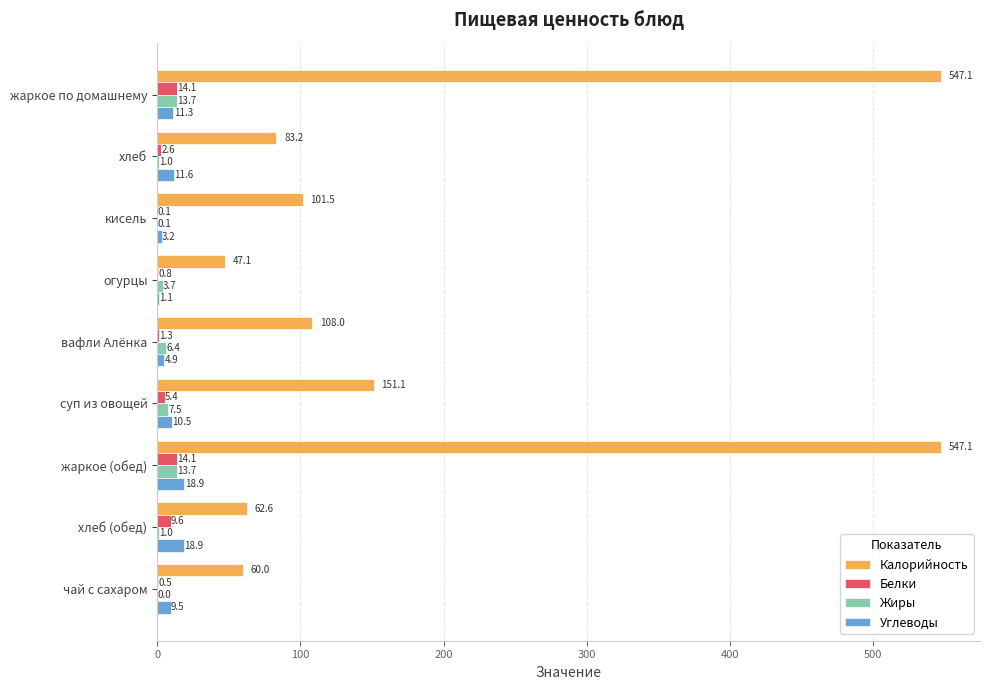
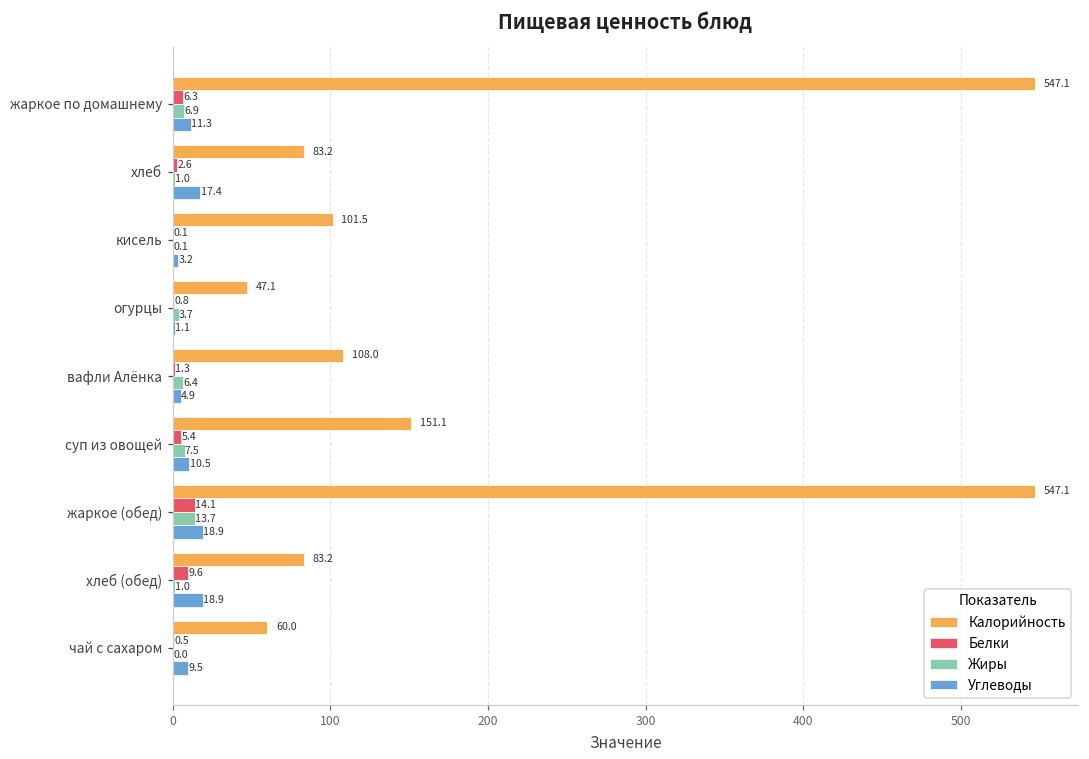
  {
    "Калорийность": {
      "жаркое по домашнему": 547.1,
      "хлеб": 83.2,
      "кисель": 101.5,
      "огурцы": 47.1,
      "вафли Алёнка": 108.0,
      "суп из овощей": 151.1,
      "жаркое (обед)": 547.1,
-     "хлеб (обед)": 62.6,
+     "хлеб (обед)": 83.2,
      "чай с сахаром": 60.0
    },
    "Белки": {
-     "жаркое по домашнему": 14.1,
+     "жаркое по домашнему": 6.3,
      "хлеб": 2.6,
      "кисель": 0.1,
      "огурцы": 0.8,
      "вафли Алёнка": 1.3,
      "суп из овощей": 5.4,
      "жаркое (обед)": 14.1,
      "хлеб (обед)": 9.6,
      "чай с сахаром": 0.5
    },
    "Жиры": {
-     "жаркое по домашнему": 13.7,
+     "жаркое по домашнему": 6.9,
      "хлеб": 1.0,
      "кисель": 0.1,
      "огурцы": 3.7,
      "вафли Алёнка": 6.4,
      "суп из овощей": 7.5,
      "жаркое (обед)": 13.7,
      "хлеб (обед)": 1.0,
      "чай с сахаром": 0.0
    },
    "Углеводы": {
      "жаркое по домашнему": 11.3,
-     "хлеб": 11.6,
+     "хлеб": 17.4,
      "кисель": 3.2,
      "огурцы": 1.1,
      "вафли Алёнка": 4.9,
      "суп из овощей": 10.5,
      "жаркое (обед)": 18.9,
      "хлеб (обед)": 18.9,
      "чай с сахаром": 9.5
    }
  }
